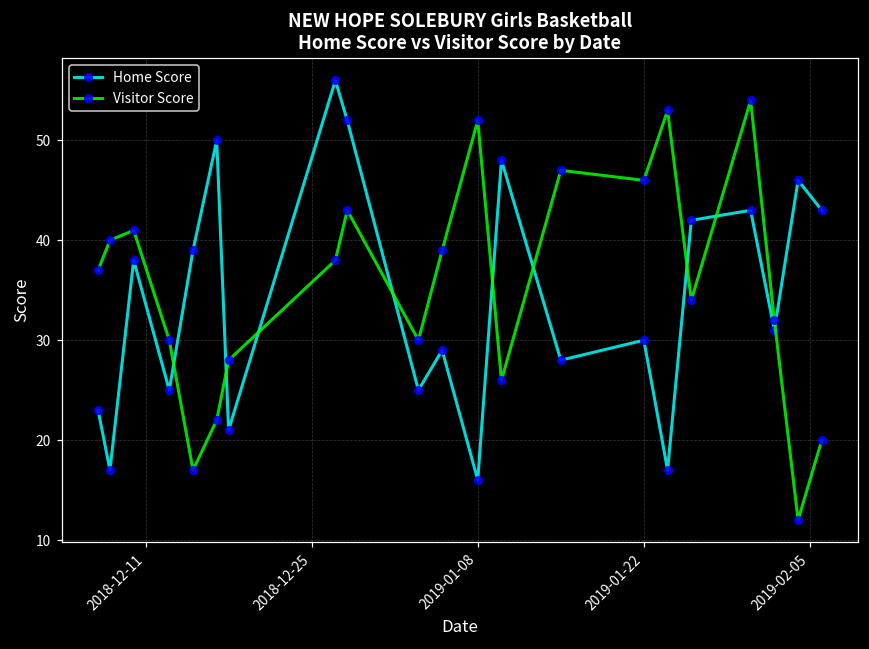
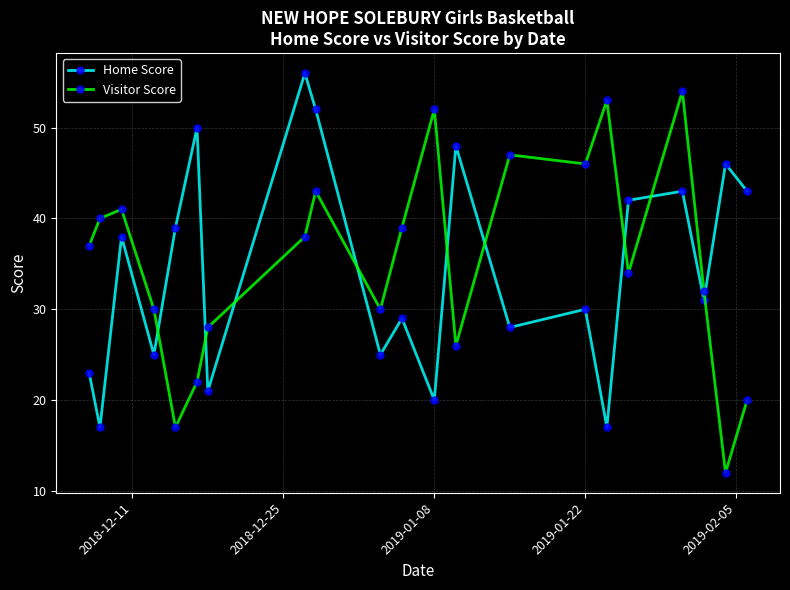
  {
    "Home Score": {
-     "2019-01-08": 16,
+     "2019-01-08": 20,
      "2019-01-22": 30
    },
    "Visitor Score": {
      "2019-01-08": 52,
      "2019-01-22": 46
    }
  }
